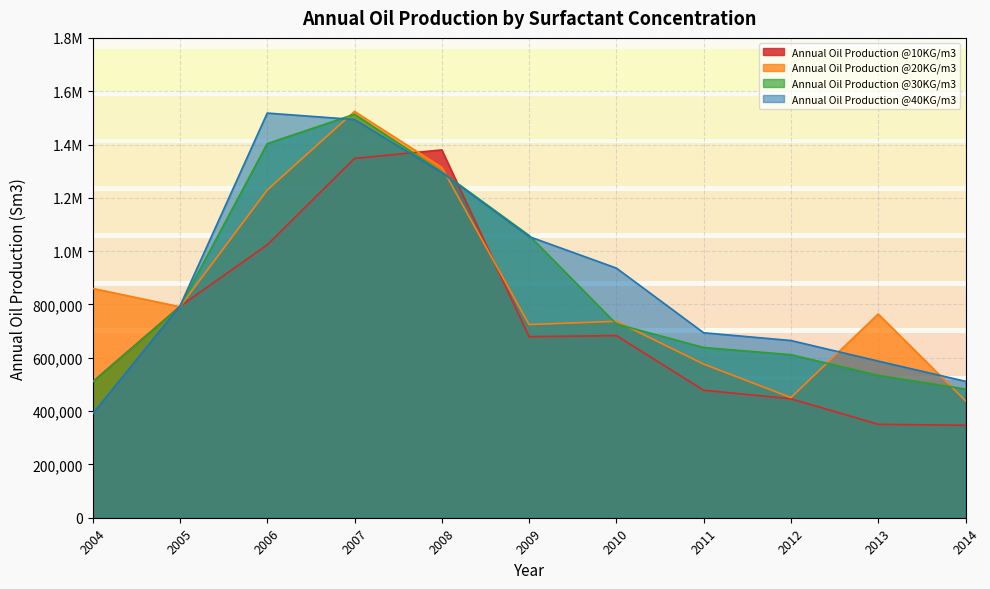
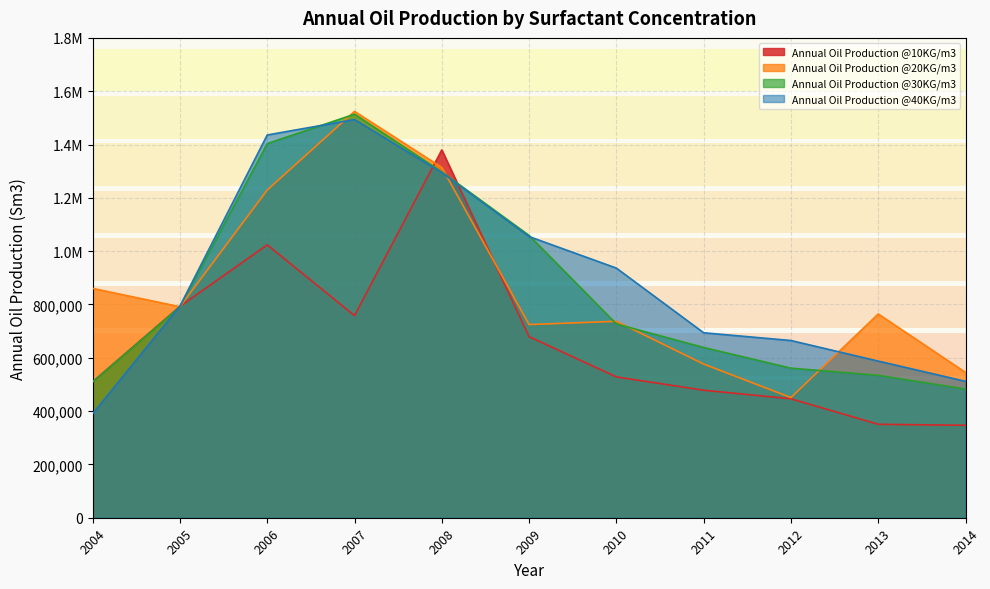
  {
    "Annual Oil Production @10KG/m3": {
      "2006": "1,020,000",
-     "2007": "1,350,000",
+     "2007": "760,000",
      "2008": "1,380,000",
      "2009": "680,000",
-     "2010": "680,000",
+     "2010": "530,000",
      "2011": "480,000",
      "2013": "350,000",
      "2014": "350,000"
    },
    "Annual Oil Production @20KG/m3": {
      "2004": "860,000",
      "2006": "1,230,000",
      "2007": "1,520,000",
      "2008": "1,310,000",
      "2009": "720,000",
      "2010": "740,000",
      "2011": "580,000",
      "2013": "760,000",
-     "2014": "440,000"
+     "2014": "550,000"
    },
    "Annual Oil Production @30KG/m3": {
      "2006": "1,400,000",
      "2007": "1,510,000",
      "2010": "730,000",
      "2011": "640,000",
-     "2012": "610,000",
+     "2012": "560,000",
      "2013": "530,000",
      "2014": "480,000"
    },
    "Annual Oil Production @40KG/m3": {
      "2004": "390,000",
-     "2006": "1,520,000",
+     "2006": "1,440,000",
      "2007": "1,490,000",
      "2010": "940,000",
      "2011": "690,000",
      "2012": "660,000",
      "2013": "590,000",
      "2014": "510,000"
    }
  }
